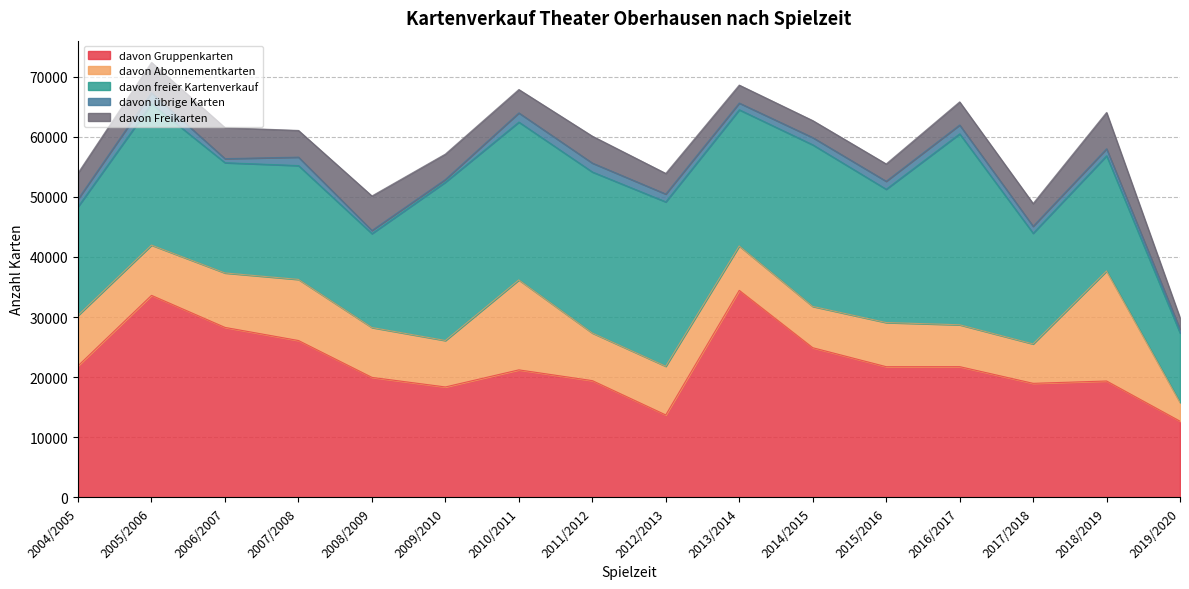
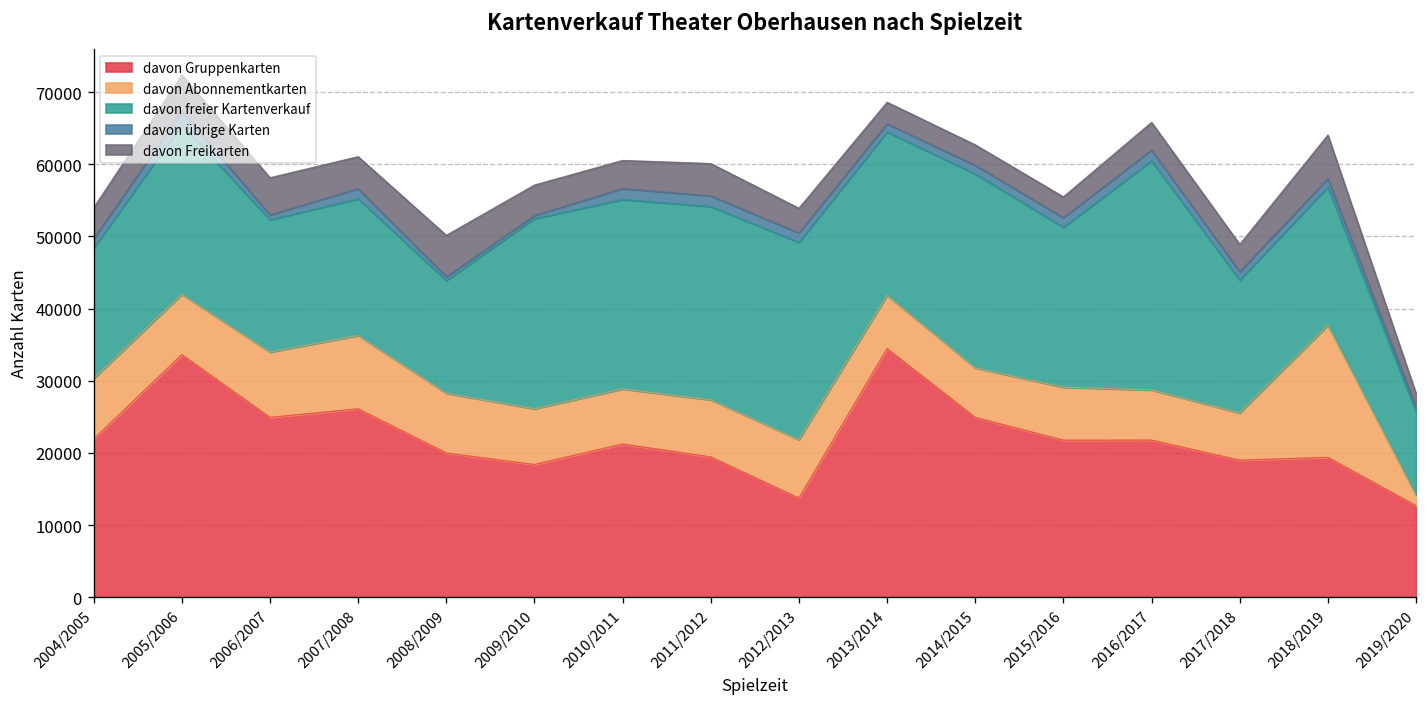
  {
    "davon Gruppenkarten": {
      "2004/2005": 22000,
      "2005/2006": 34000,
-     "2006/2007": 28000,
+     "2006/2007": 25000,
      "2007/2008": 26000,
      "2008/2009": 20000,
      "2009/2010": 18000,
      "2010/2011": 21000,
      "2011/2012": 19000,
      "2012/2013": 14000,
      "2013/2014": 34000,
      "2014/2015": 25000,
      "2015/2016": 22000,
      "2016/2017": 22000,
      "2017/2018": 19000,
      "2018/2019": 19000,
      "2019/2020": 13000
    },
    "davon Abonnementkarten": {
      "2004/2005": 8000,
      "2005/2006": 8000,
      "2006/2007": 9000,
      "2007/2008": 10000,
      "2008/2009": 8000,
      "2009/2010": 8000,
-     "2010/2011": 15000,
+     "2010/2011": 8000,
      "2011/2012": 8000,
      "2012/2013": 8000,
      "2013/2014": 7000,
      "2014/2015": 7000,
      "2015/2016": 7000,
      "2016/2017": 7000,
      "2017/2018": 7000,
      "2018/2019": 18000,
-     "2019/2020": 3000
+     "2019/2020": 1000
    }
  }
